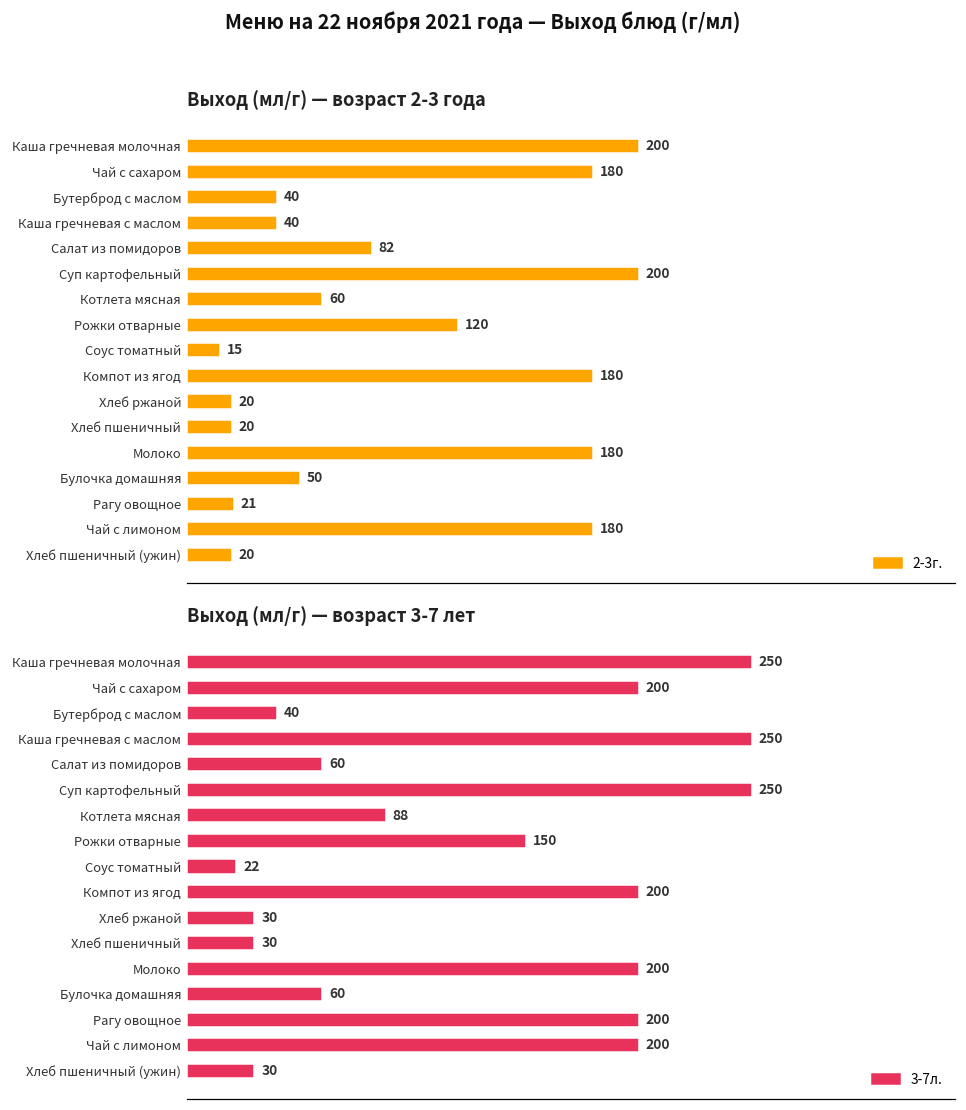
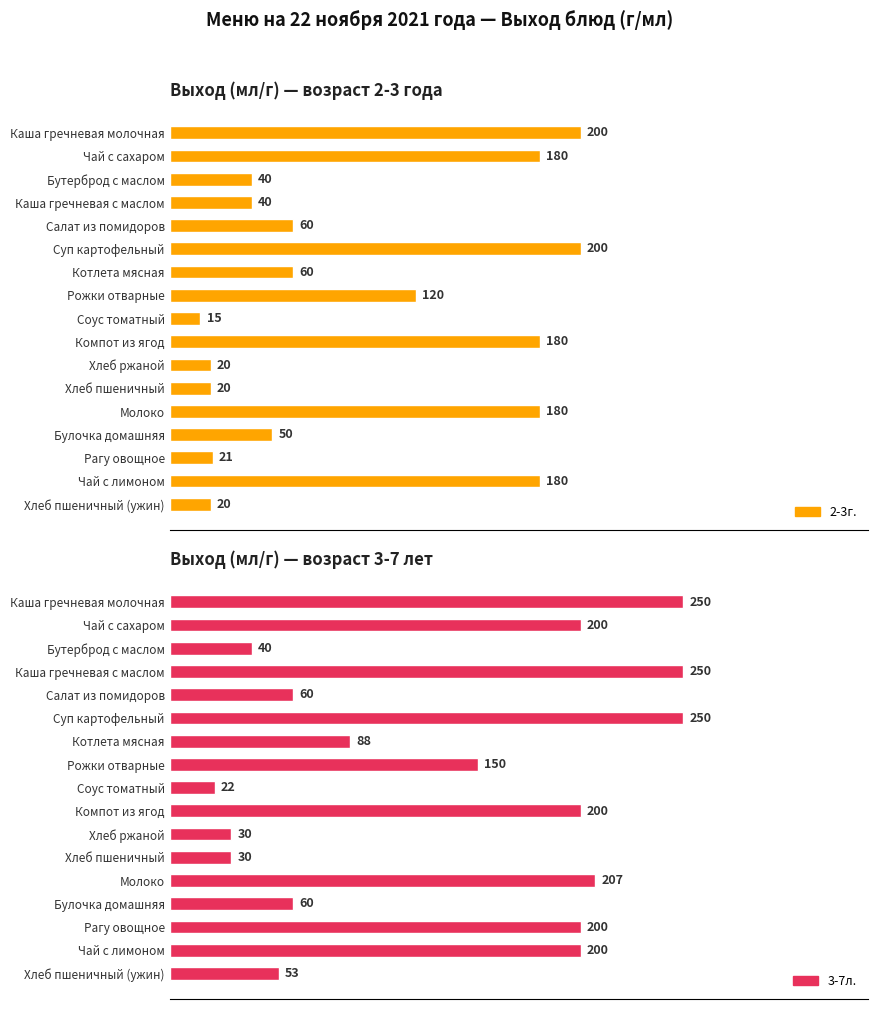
  {
    "Выход (мл/г) — возраст 2-3 года": {
      "Каша гречневая молочная": 200,
      "Чай с сахаром": 180,
      "Бутерброд с маслом": 40,
      "Каша гречневая с маслом": 40,
-     "Салат из помидоров": 82,
+     "Салат из помидоров": 60,
      "Суп картофельный": 200,
      "Котлета мясная": 60,
      "Рожки отварные": 120,
      "Соус томатный": 15,
      "Компот из ягод": 180,
      "Хлеб ржаной": 20,
      "Хлеб пшеничный": 20,
      "Молоко": 180,
      "Булочка домашняя": 50,
      "Рагу овощное": 21,
      "Чай с лимоном": 180,
      "Хлеб пшеничный (ужин)": 20
    },
    "Выход (мл/г) — возраст 3-7 лет": {
      "Каша гречневая молочная": 250,
      "Чай с сахаром": 200,
      "Бутерброд с маслом": 40,
      "Каша гречневая с маслом": 250,
      "Салат из помидоров": 60,
      "Суп картофельный": 250,
      "Котлета мясная": 88,
      "Рожки отварные": 150,
      "Соус томатный": 22,
      "Компот из ягод": 200,
      "Хлеб ржаной": 30,
      "Хлеб пшеничный": 30,
-     "Молоко": 200,
+     "Молоко": 207,
      "Булочка домашняя": 60,
      "Рагу овощное": 200,
      "Чай с лимоном": 200,
-     "Хлеб пшеничный (ужин)": 30
+     "Хлеб пшеничный (ужин)": 53
    }
  }
